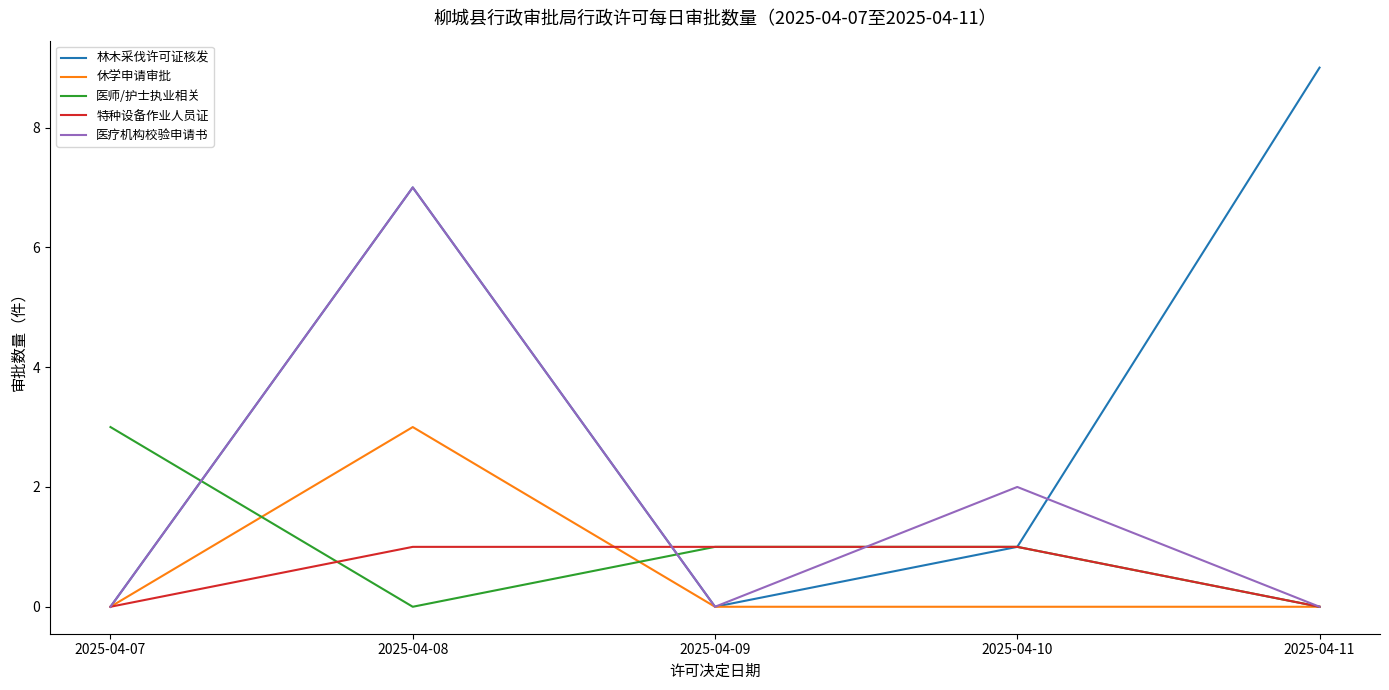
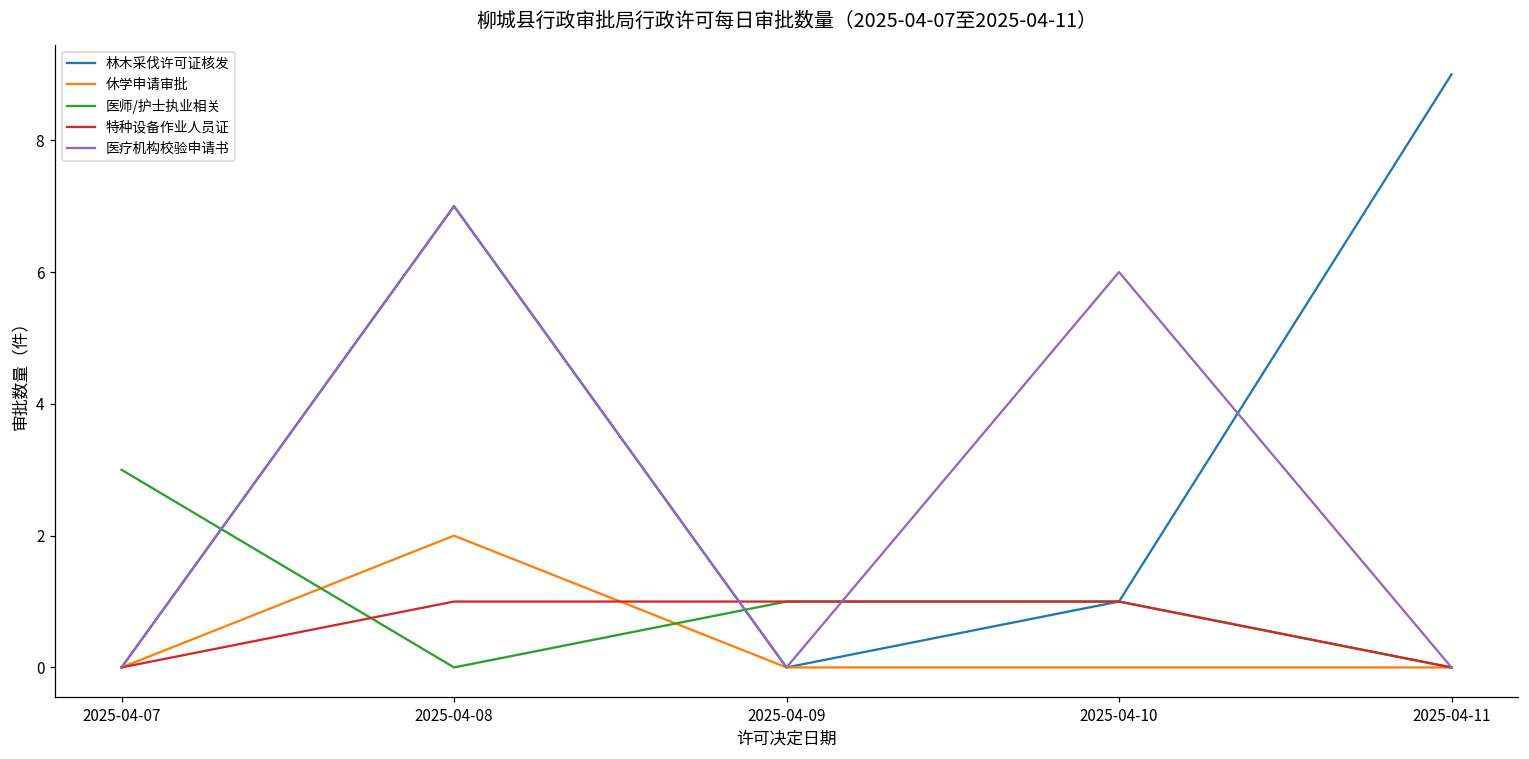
  {
    "林木采伐许可证核发": {
      "2025-04-11": 9
    },
    "休学申请审批": {
-     "2025-04-08": 3,
+     "2025-04-08": 2,
      "2025-04-10": 0
    },
    "医师/护士执业相关": {
      "2025-04-07": 3,
      "2025-04-08": 0
    },
    "特种设备作业人员证": {
      "2025-04-08": 1
    },
    "医疗机构校验申请书": {
-     "2025-04-10": 2
+     "2025-04-10": 6
    }
  }
